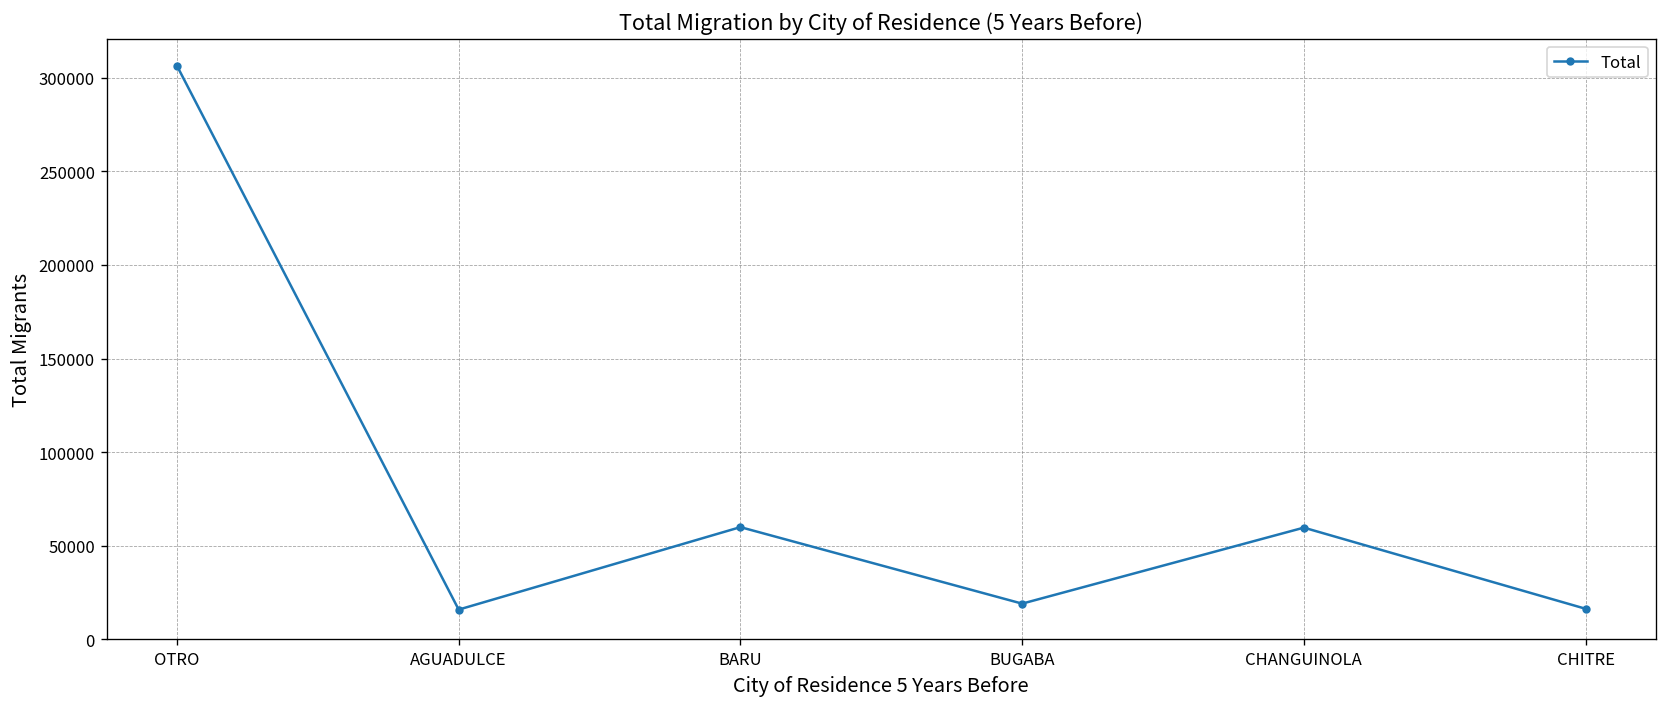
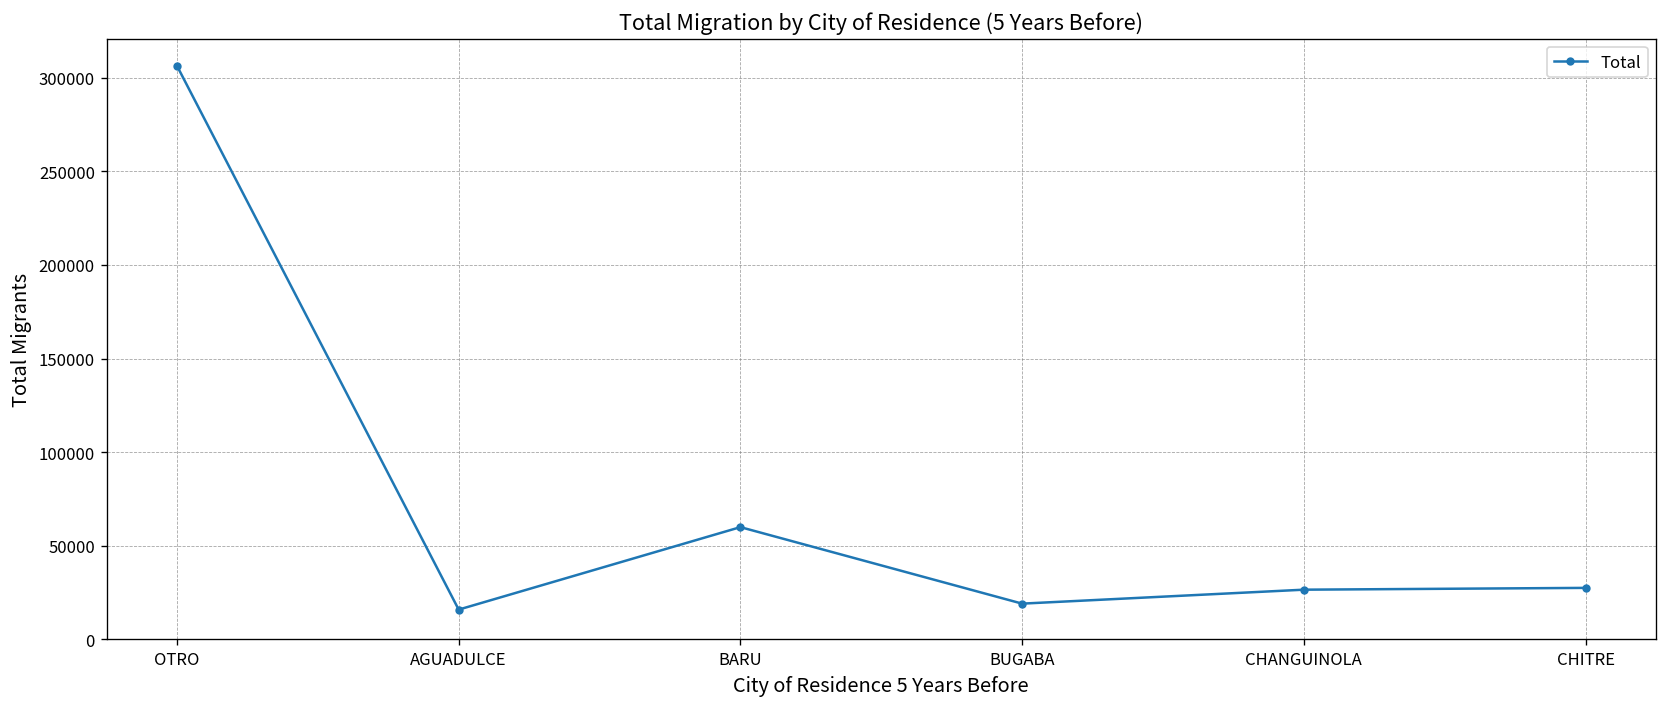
  {
    "OTRO": 306000,
    "AGUADULCE": 16000,
    "BARU": 60000,
    "BUGABA": 19000,
-   "CHANGUINOLA": 60000,
-   "CHITRE": 16000
+   "CHANGUINOLA": 27000,
+   "CHITRE": 28000
  }
